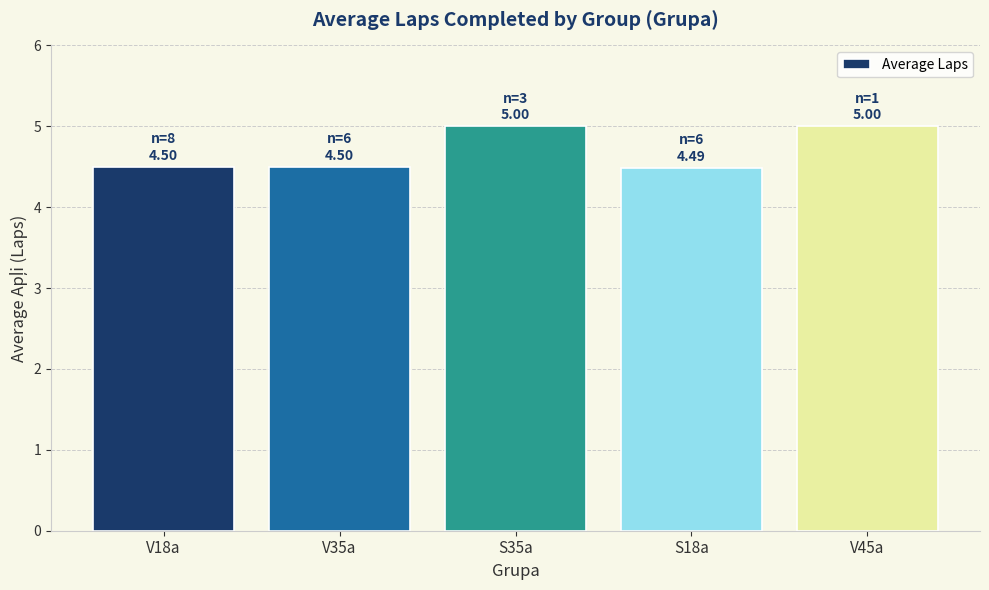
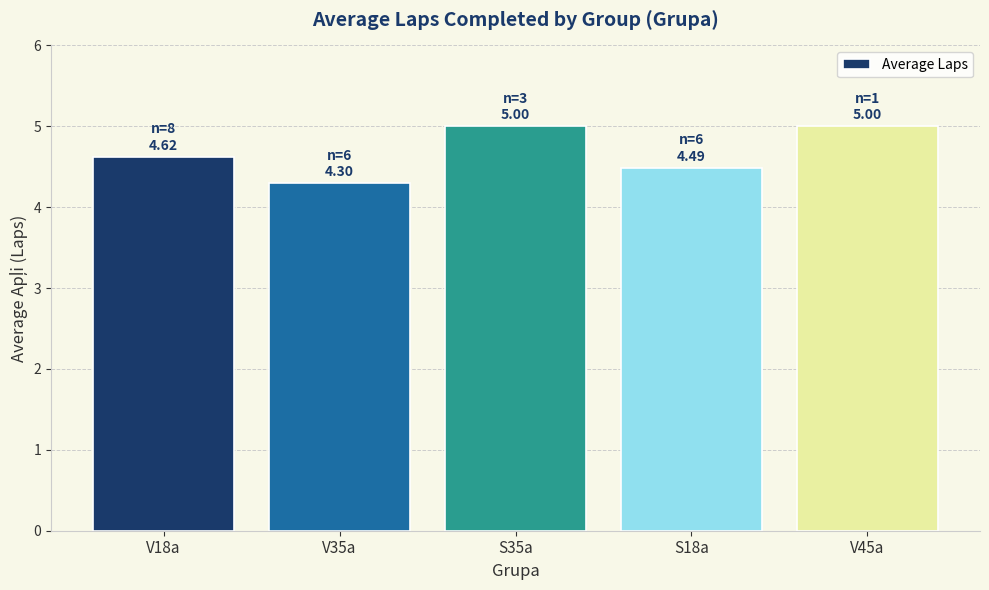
  {
-   "V18a": 4.50,
-   "V35a": 4.50,
+   "V18a": 4.62,
+   "V35a": 4.30,
    "S35a": 5.00,
    "S18a": 4.49,
    "V45a": 5.00
  }
